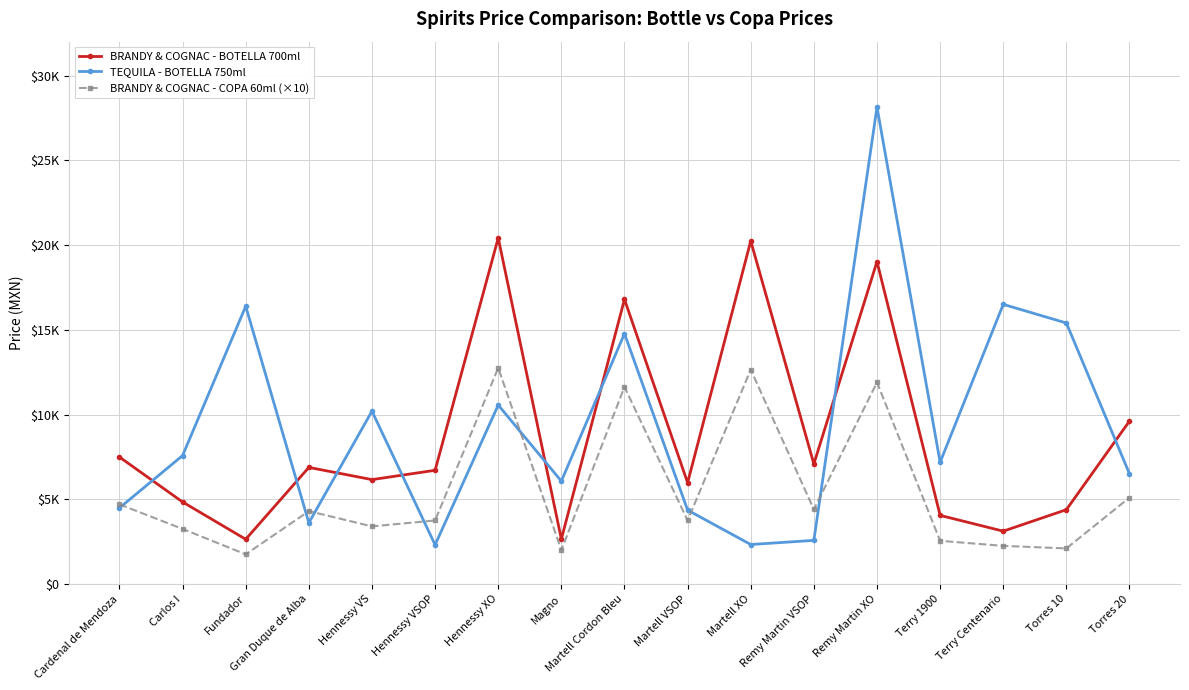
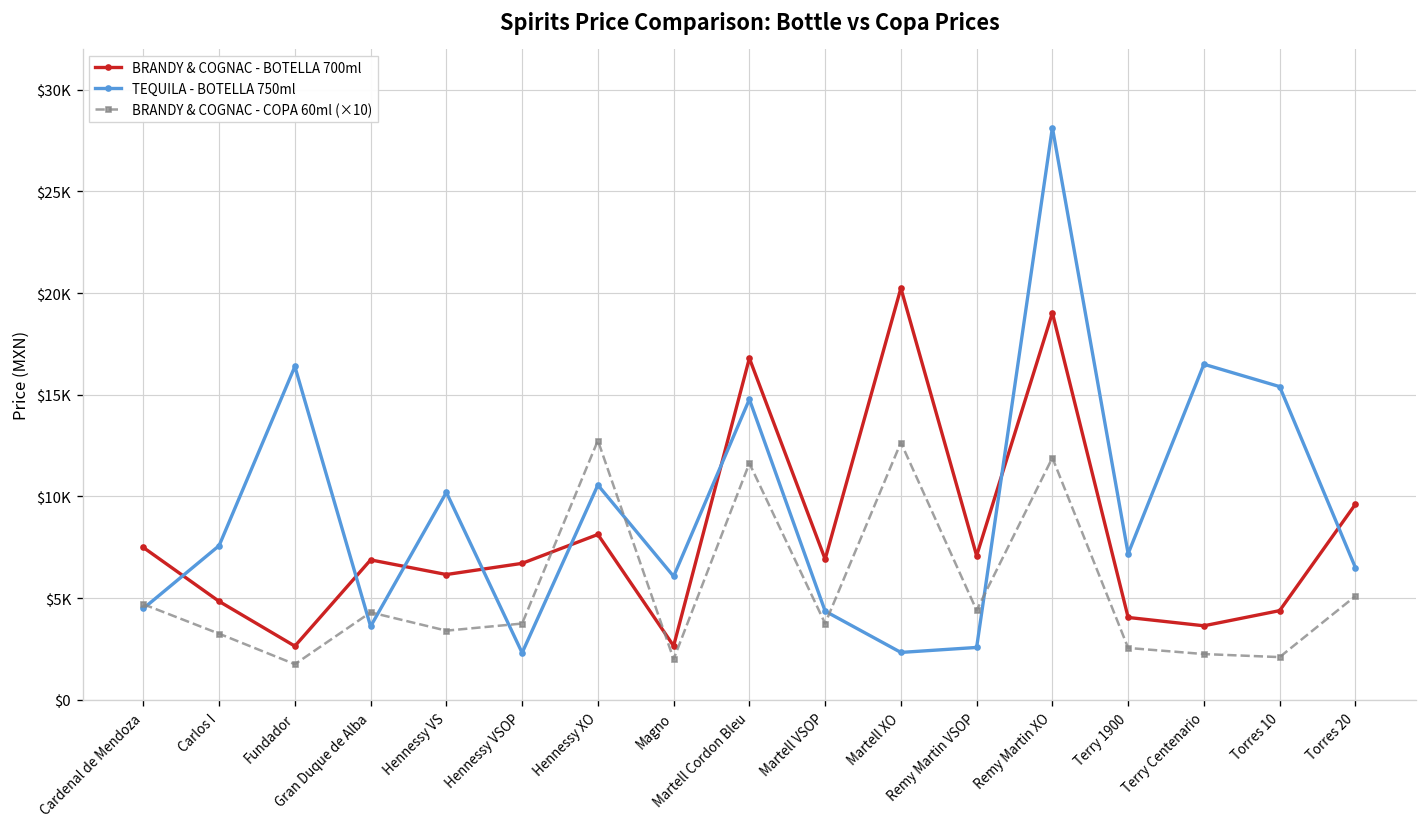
  {
    "BRANDY & COGNAC - BOTELLA 700ml": {
      "Cardenal de Mendoza": "$7500",
      "Carlos I": "$4800",
      "Fundador": "$2600",
      "Gran Duque de Alba": "$6900",
      "Hennessy VS": "$6200",
      "Hennessy VSOP": "$6700",
-     "Hennessy XO": "$20400",
+     "Hennessy XO": "$8100",
      "Magno": "$2600",
      "Martell Cordon Bleu": "$16800",
-     "Martell VSOP": "$6000",
+     "Martell VSOP": "$6900",
      "Martell XO": "$20200",
      "Remy Martin VSOP": "$7100",
      "Remy Martin XO": "$19000",
      "Terry 1900": "$4100",
-     "Terry Centenario": "$3100",
+     "Terry Centenario": "$3600",
      "Torres 10": "$4400",
      "Torres 20": "$9600"
    },
    "TEQUILA - BOTELLA 750ml": {
      "Cardenal de Mendoza": "$4500",
      "Carlos I": "$7600",
      "Fundador": "$16400",
      "Gran Duque de Alba": "$3600",
      "Hennessy VS": "$10200",
      "Hennessy VSOP": "$2300",
      "Hennessy XO": "$10600",
      "Magno": "$6100",
      "Martell Cordon Bleu": "$14800",
      "Martell VSOP": "$4400",
      "Martell XO": "$2300",
      "Remy Martin VSOP": "$2600",
      "Remy Martin XO": "$28100",
      "Terry 1900": "$7200",
      "Terry Centenario": "$16500",
      "Torres 10": "$15400",
      "Torres 20": "$6500"
    },
    "BRANDY & COGNAC - COPA 60ml (×10)": {
      "Cardenal de Mendoza": "$4700",
      "Carlos I": "$3300",
      "Fundador": "$1800",
      "Gran Duque de Alba": "$4300",
      "Hennessy VS": "$3400",
      "Hennessy VSOP": "$3800",
      "Hennessy XO": "$12800",
      "Magno": "$2000",
      "Martell Cordon Bleu": "$11600",
      "Martell VSOP": "$3800",
      "Martell XO": "$12700",
      "Remy Martin VSOP": "$4400",
      "Remy Martin XO": "$11900",
      "Terry 1900": "$2600",
      "Terry Centenario": "$2300",
      "Torres 10": "$2100",
      "Torres 20": "$5100"
    }
  }
